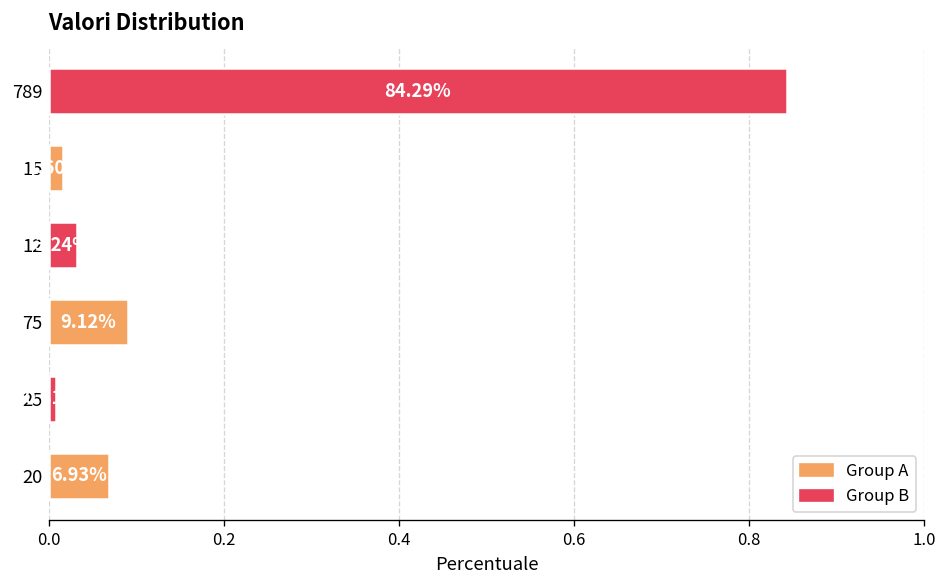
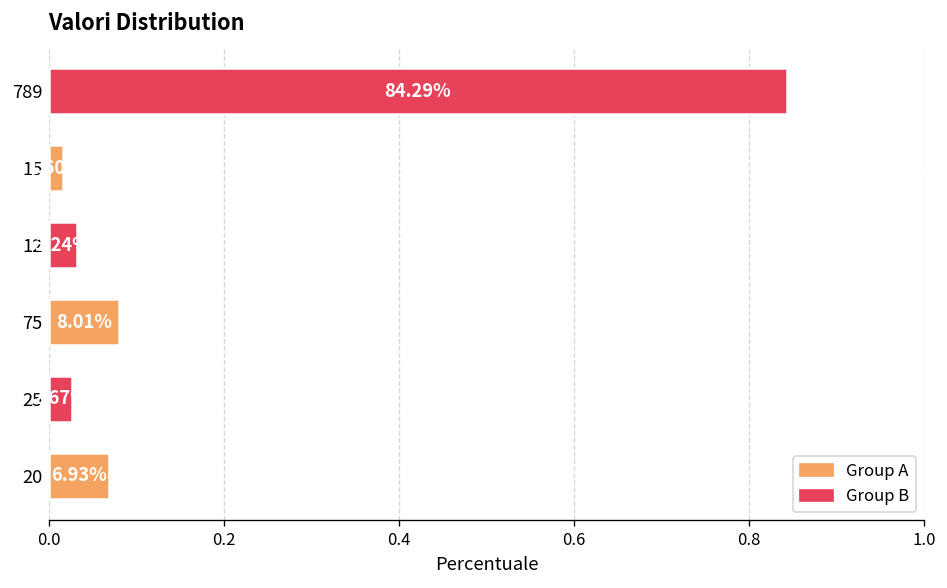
  {
    "789": "84.29%",
-   "75": "9.12%",
-   "25": "0.01",
+   "75": "8.01%",
+   "25": "0.03",
    "20": "6.93%"
  }
